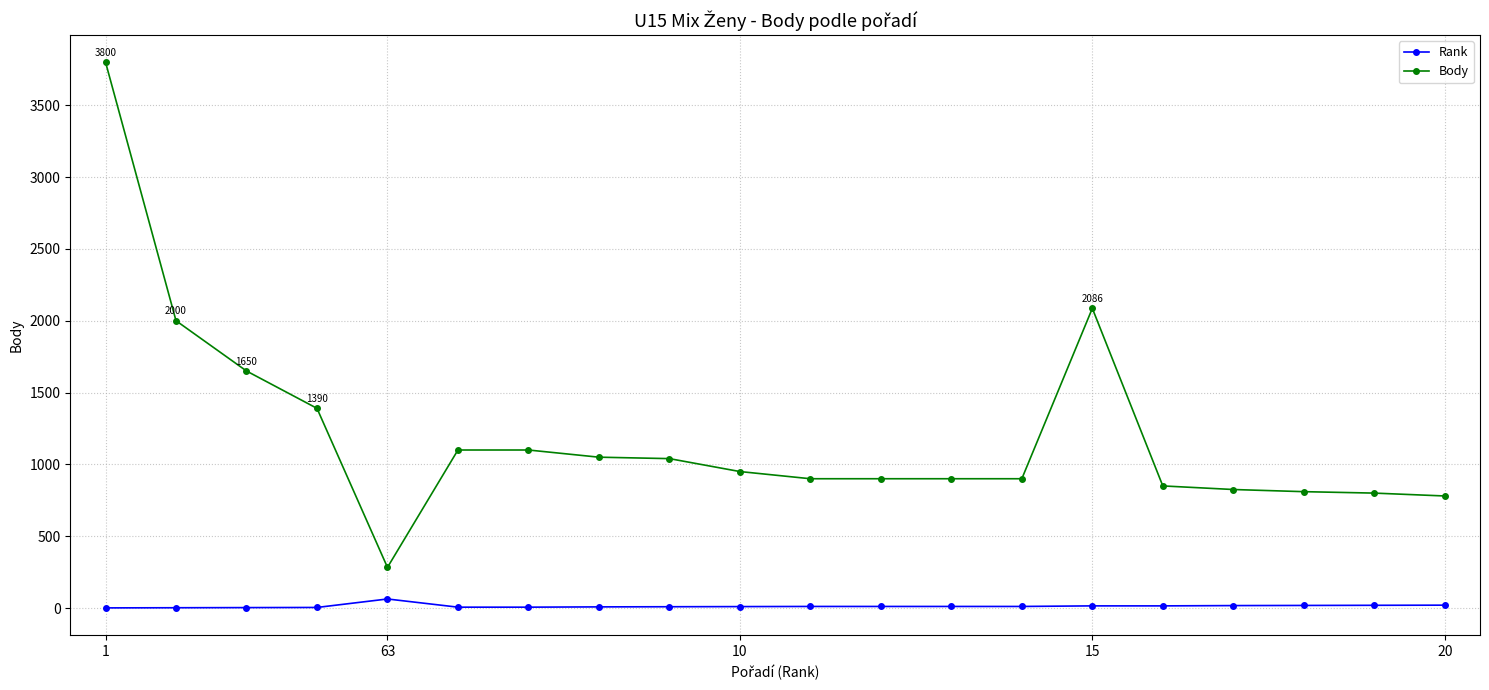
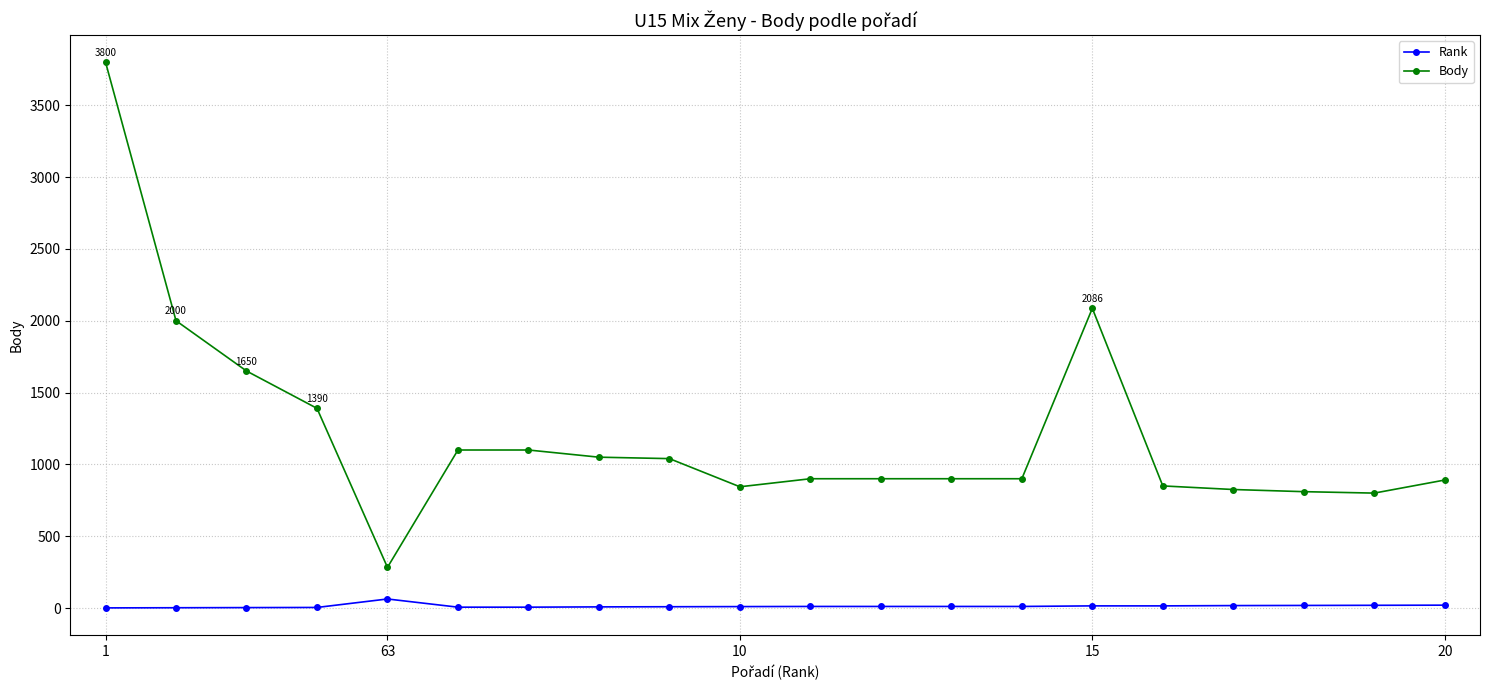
  {
    "Rank": {
      "1": 0,
      "63": 60,
      "10": 10,
      "15": 20,
      "20": 20
    },
    "Body": {
      "63": 280,
-     "10": 950,
-     "20": 780
+     "10": 840,
+     "20": 890
    }
  }
